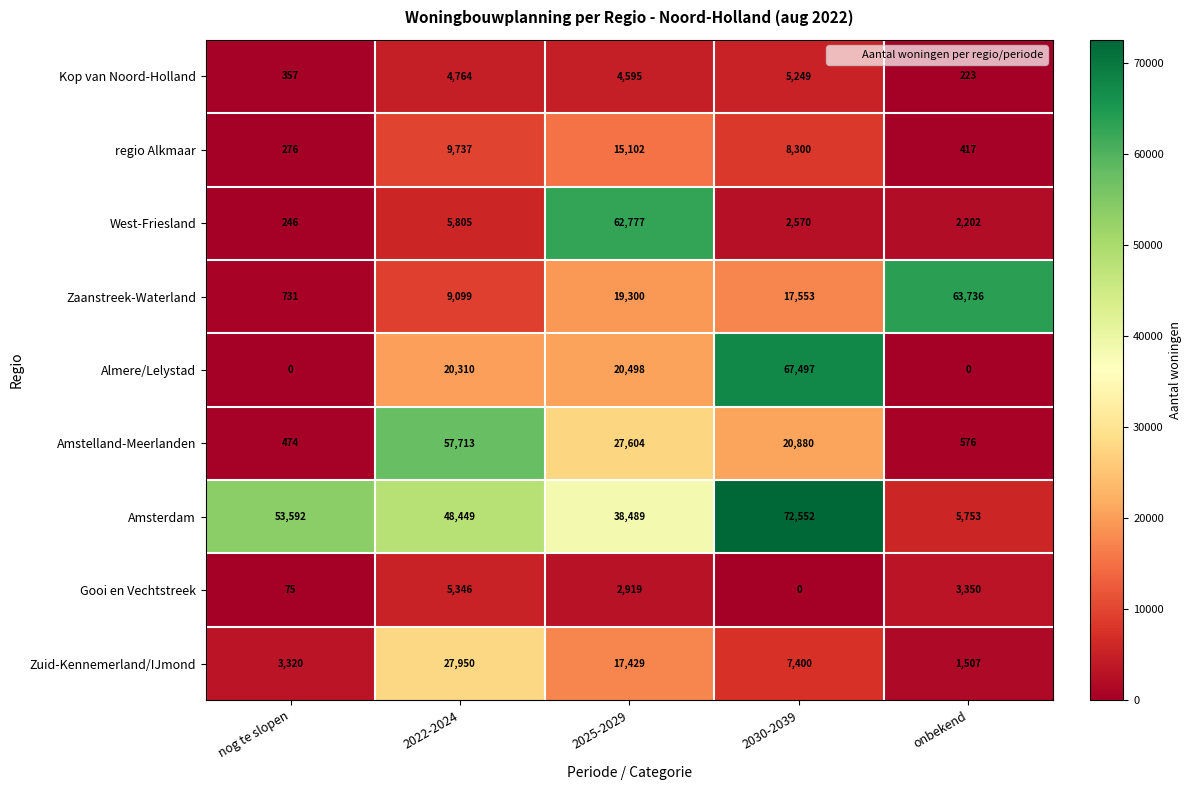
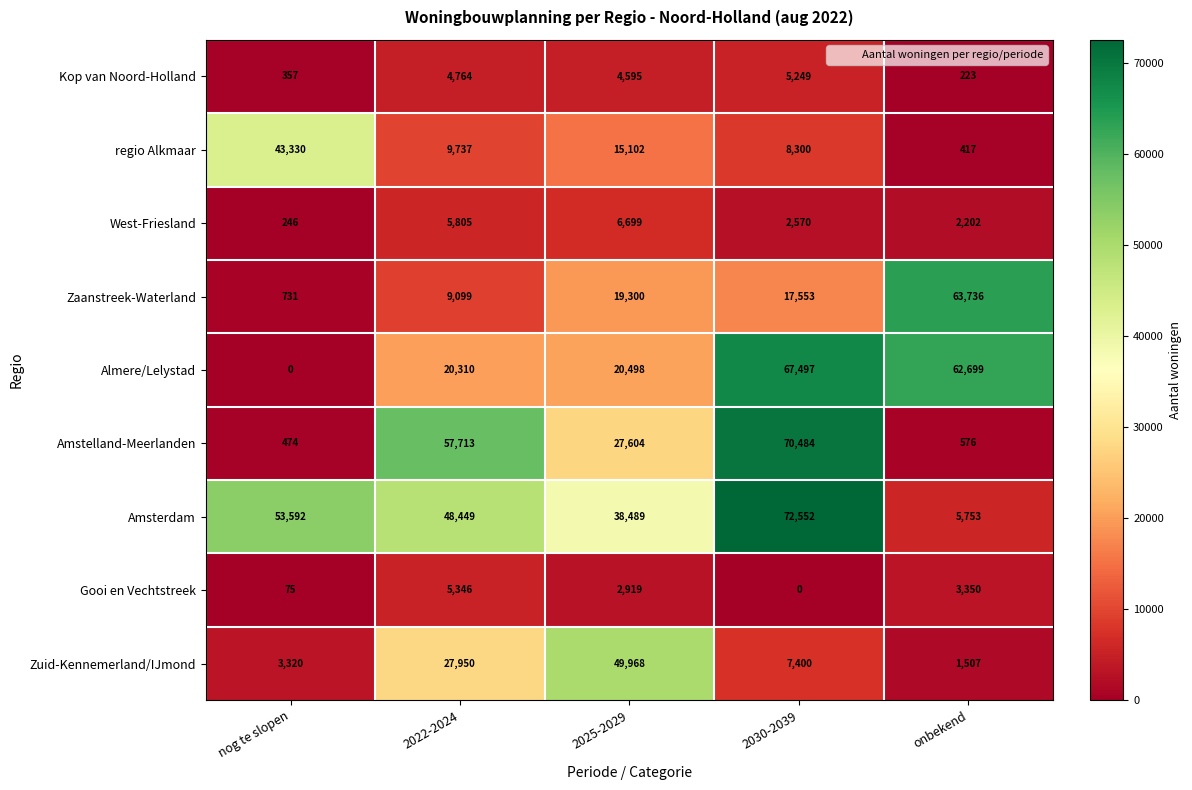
  {
    "Kop van Noord-Holland": {
      "nog te slopen": "357",
      "2022-2024": "4,764",
      "2025-2029": "4,595",
      "2030-2039": "5,249",
      "onbekend": "223"
    },
    "regio Alkmaar": {
-     "nog te slopen": "276",
+     "nog te slopen": "43,330",
      "2022-2024": "9,737",
      "2025-2029": "15,102",
      "2030-2039": "8,300",
      "onbekend": "417"
    },
    "West-Friesland": {
      "nog te slopen": "246",
      "2022-2024": "5,805",
-     "2025-2029": "62,777",
+     "2025-2029": "6,699",
      "2030-2039": "2,570",
      "onbekend": "2,202"
    },
    "Zaanstreek-Waterland": {
      "nog te slopen": "731",
      "2022-2024": "9,099",
      "2025-2029": "19,300",
      "2030-2039": "17,553",
      "onbekend": "63,736"
    },
    "Almere/Lelystad": {
      "nog te slopen": "0",
      "2022-2024": "20,310",
      "2025-2029": "20,498",
      "2030-2039": "67,497",
-     "onbekend": "0"
+     "onbekend": "62,699"
    },
    "Amstelland-Meerlanden": {
      "nog te slopen": "474",
      "2022-2024": "57,713",
      "2025-2029": "27,604",
-     "2030-2039": "20,880",
+     "2030-2039": "70,484",
      "onbekend": "576"
    },
    "Amsterdam": {
      "nog te slopen": "53,592",
      "2022-2024": "48,449",
      "2025-2029": "38,489",
      "2030-2039": "72,552",
      "onbekend": "5,753"
    },
    "Gooi en Vechtstreek": {
      "nog te slopen": "75",
      "2022-2024": "5,346",
      "2025-2029": "2,919",
      "2030-2039": "0",
      "onbekend": "3,350"
    },
    "Zuid-Kennemerland/IJmond": {
      "nog te slopen": "3,320",
      "2022-2024": "27,950",
-     "2025-2029": "17,429",
+     "2025-2029": "49,968",
      "2030-2039": "7,400",
      "onbekend": "1,507"
    }
  }
